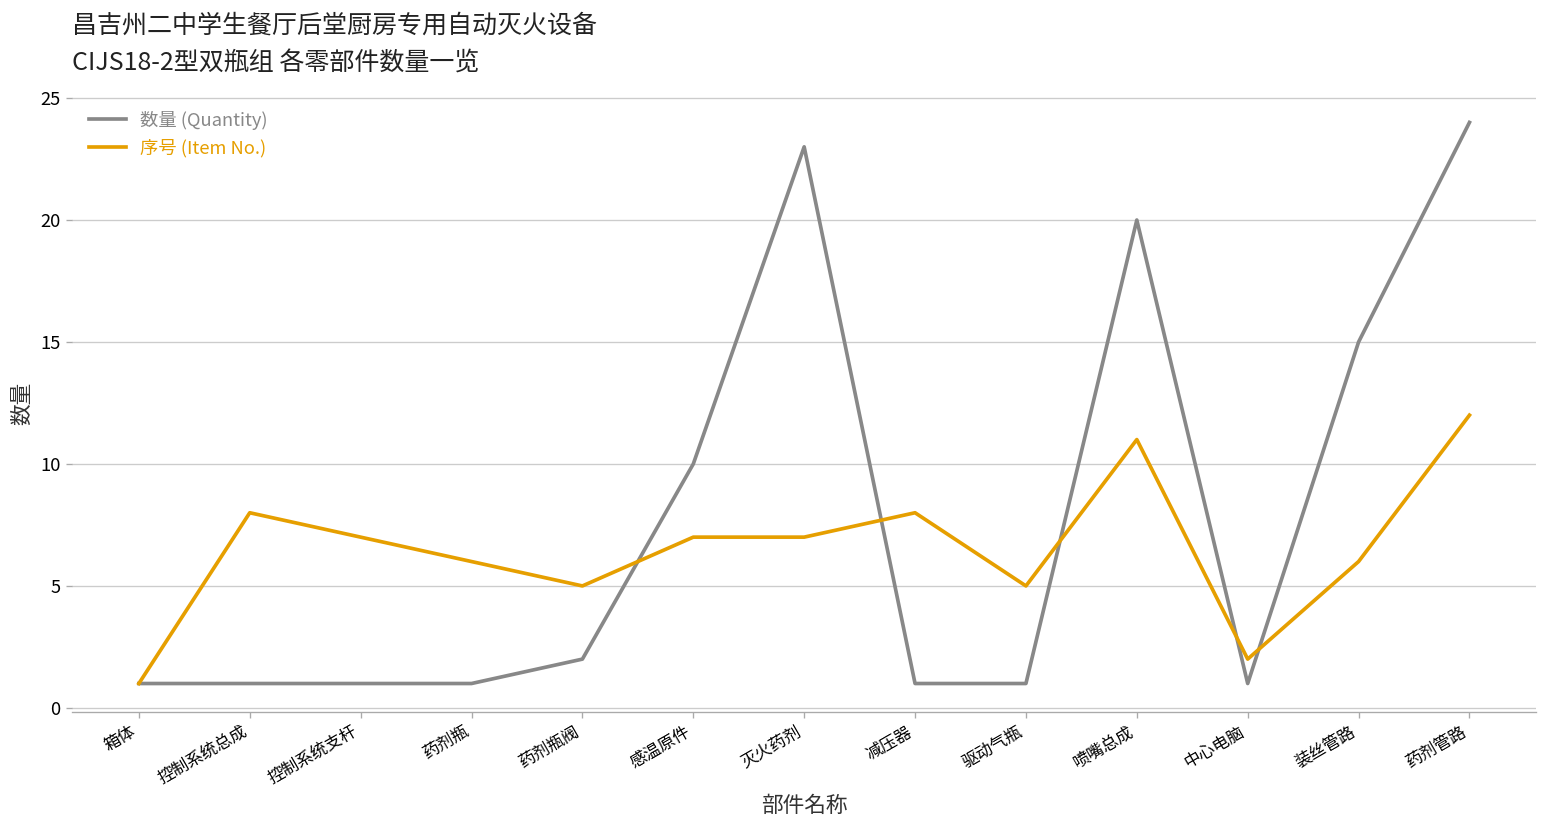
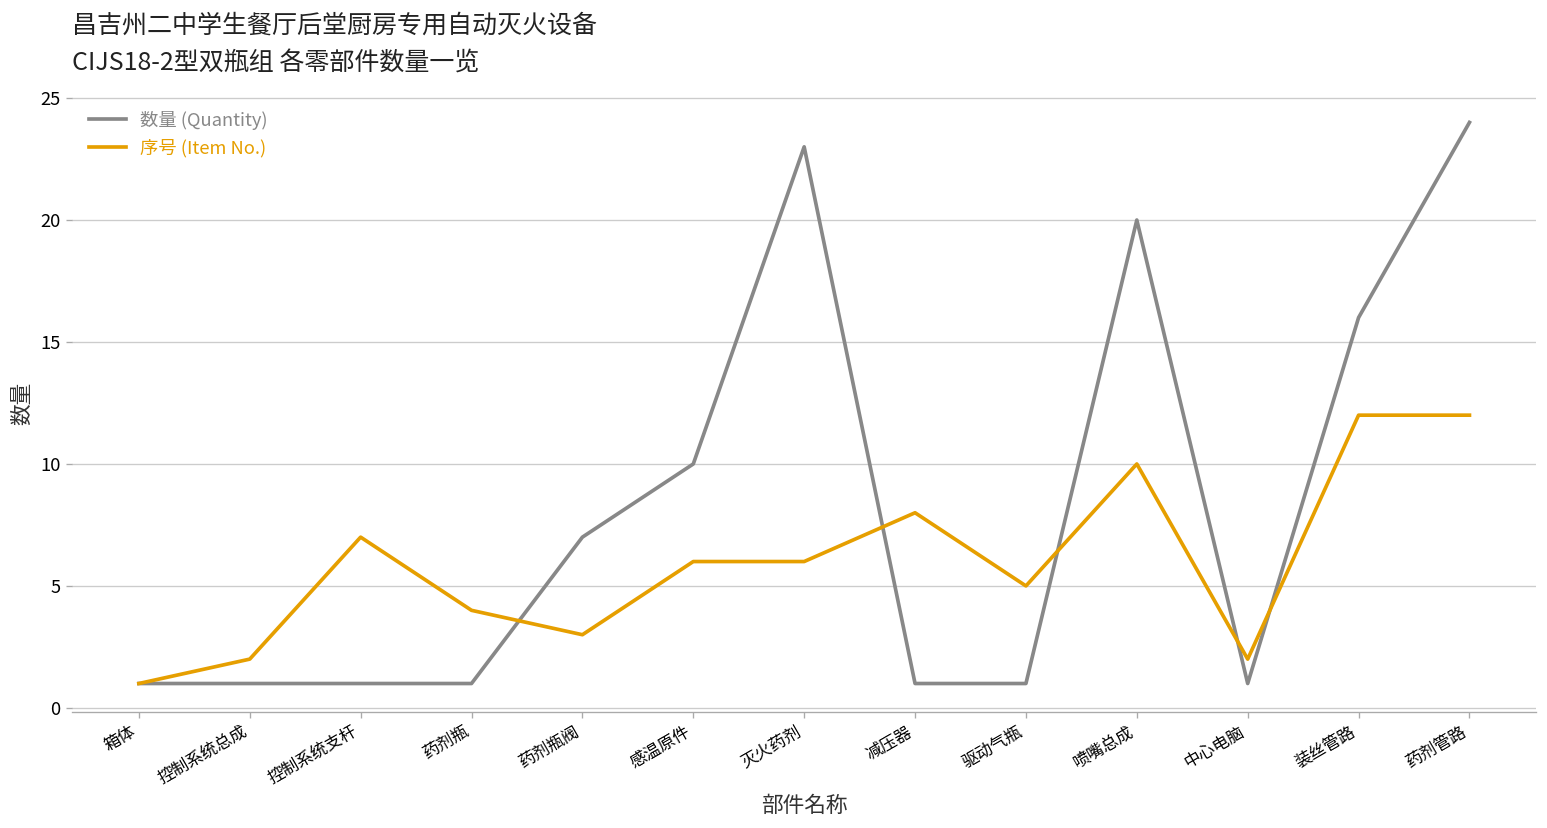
  {
    "数量 (Quantity)": {
      "控制系统总成": 1,
      "控制系统支杆": 1,
      "药剂瓶": 1,
-     "药剂瓶阀": 2,
+     "药剂瓶阀": 7,
      "感温原件": 10,
      "灭火药剂": 23,
      "减压器": 1,
      "驱动气瓶": 1,
      "喷嘴总成": 20,
      "中心电脑": 1,
-     "装丝管路": 15,
+     "装丝管路": 16,
      "药剂管路": 24
    },
    "序号 (Item No.)": {
-     "控制系统总成": 8,
+     "控制系统总成": 2,
      "控制系统支杆": 7,
-     "药剂瓶": 6,
-     "药剂瓶阀": 5,
-     "感温原件": 7,
-     "灭火药剂": 7,
+     "药剂瓶": 4,
+     "药剂瓶阀": 3,
+     "感温原件": 6,
+     "灭火药剂": 6,
      "减压器": 8,
      "驱动气瓶": 5,
-     "喷嘴总成": 11,
+     "喷嘴总成": 10,
      "中心电脑": 2,
-     "装丝管路": 6,
+     "装丝管路": 12,
      "药剂管路": 12
    }
  }
